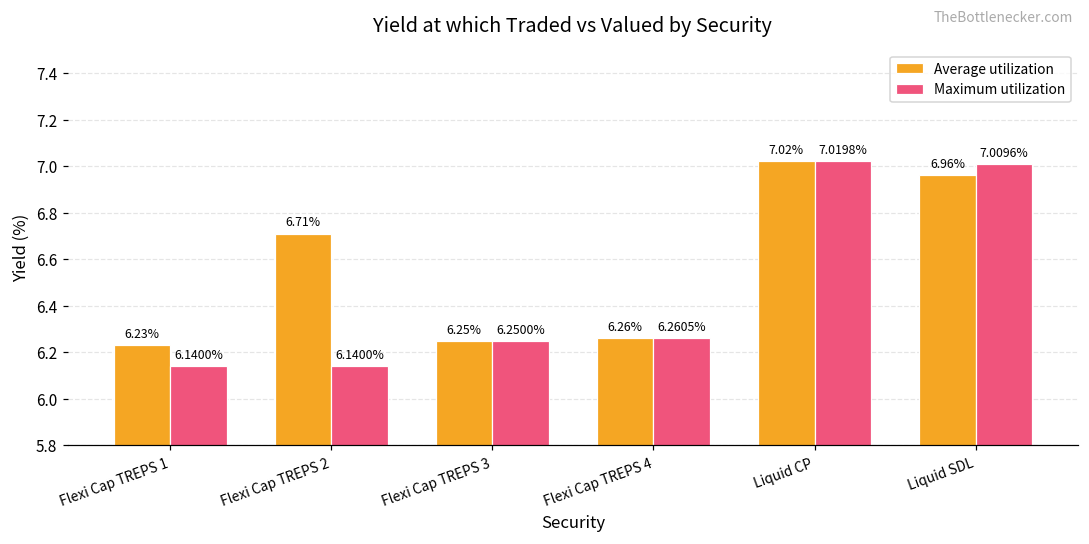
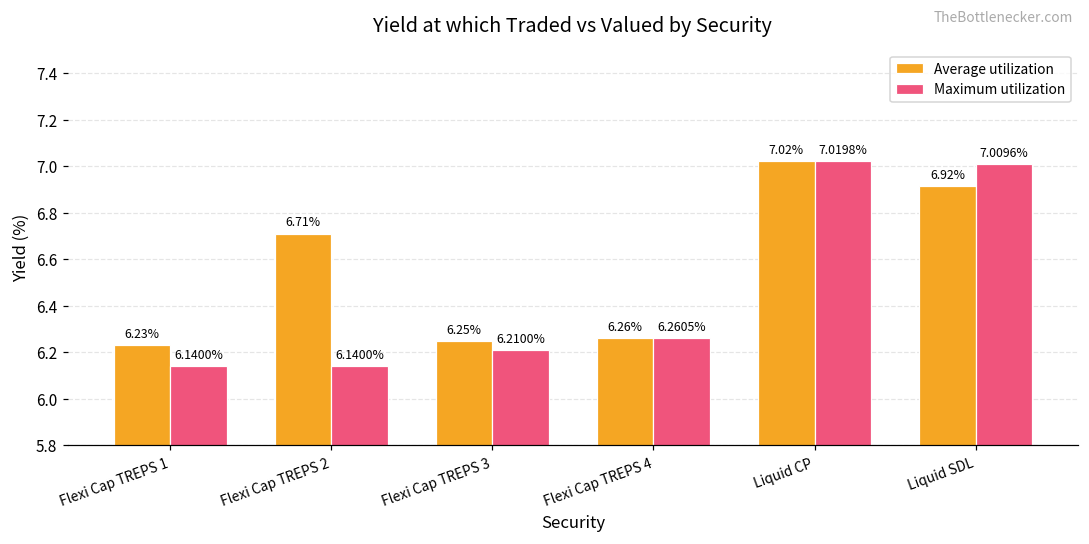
  {
    "Average utilization": {
      "Flexi Cap TREPS 1": "6.23%",
      "Flexi Cap TREPS 2": "6.71%",
      "Flexi Cap TREPS 3": "6.25%",
      "Flexi Cap TREPS 4": "6.26%",
      "Liquid CP": "7.02%",
-     "Liquid SDL": "6.96%"
+     "Liquid SDL": "6.92%"
    },
    "Maximum utilization": {
      "Flexi Cap TREPS 1": "6.1400%",
      "Flexi Cap TREPS 2": "6.1400%",
-     "Flexi Cap TREPS 3": "6.2500%",
+     "Flexi Cap TREPS 3": "6.2100%",
      "Flexi Cap TREPS 4": "6.2605%",
      "Liquid CP": "7.0198%",
      "Liquid SDL": "7.0096%"
    }
  }
